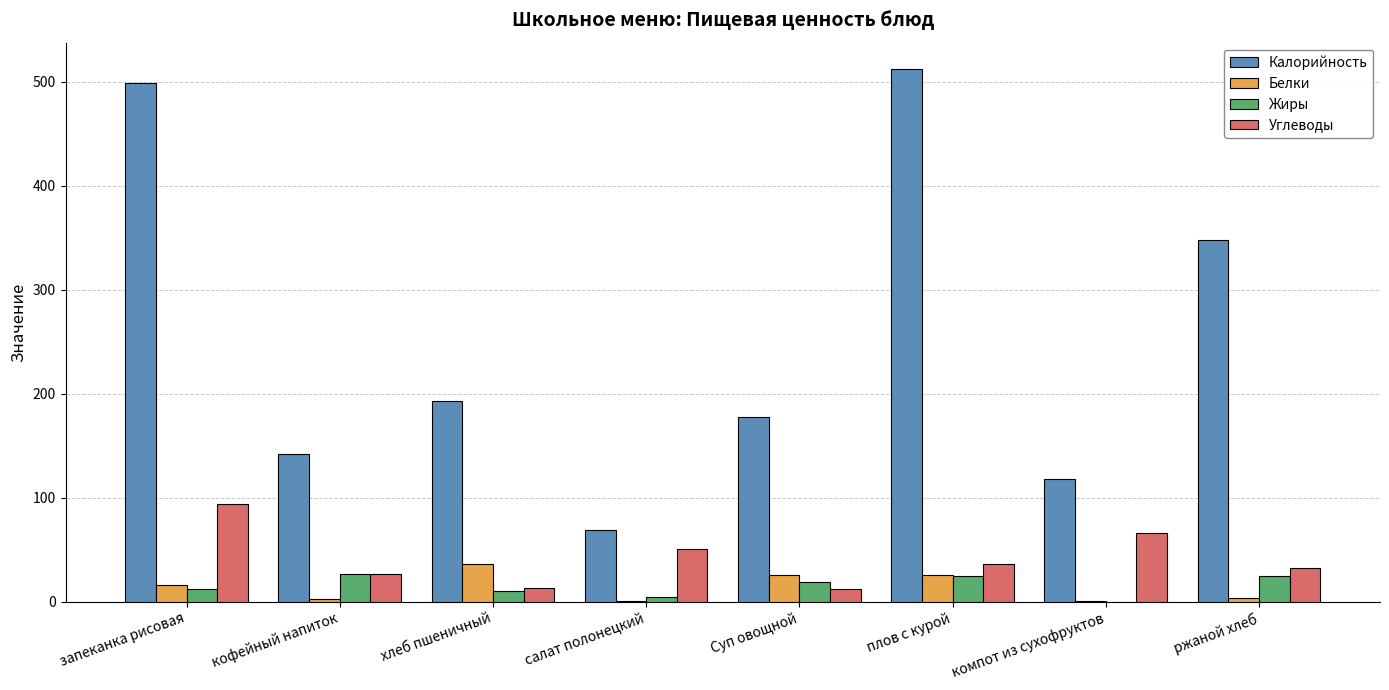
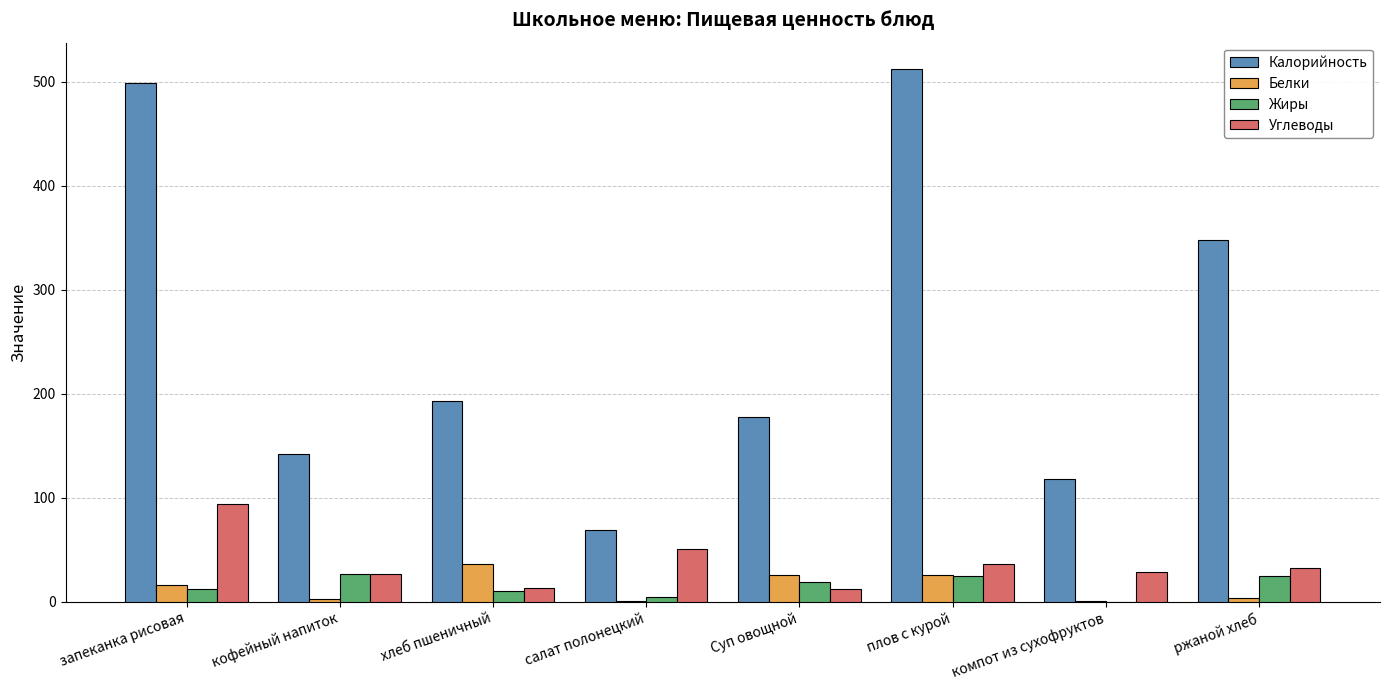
  {
    "Калорийность": {
      "запеканка рисовая": 499,
      "кофейный напиток": 142,
      "хлеб пшеничный": 193,
      "салат полонецкий": 69,
      "Суп овощной": 178,
      "плов с курой": 512,
      "компот из сухофруктов": 118,
      "ржаной хлеб": 348
    },
    "Белки": {
      "запеканка рисовая": 16,
      "кофейный напиток": 3,
      "хлеб пшеничный": 36,
      "Суп овощной": 26,
      "плов с курой": 26,
      "ржаной хлеб": 4
    },
    "Жиры": {
      "запеканка рисовая": 12,
      "кофейный напиток": 27,
      "хлеб пшеничный": 10,
      "салат полонецкий": 5,
      "Суп овощной": 19,
      "плов с курой": 25,
      "компот из сухофруктов": 0,
      "ржаной хлеб": 25
    },
    "Углеводы": {
      "запеканка рисовая": 94,
      "кофейный напиток": 27,
      "хлеб пшеничный": 13,
      "салат полонецкий": 51,
      "Суп овощной": 12,
      "плов с курой": 36,
-     "компот из сухофруктов": 66,
+     "компот из сухофруктов": 29,
      "ржаной хлеб": 32
    }
  }
